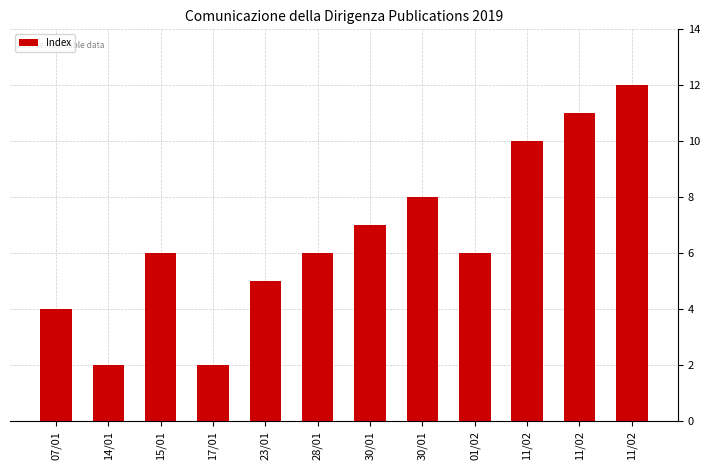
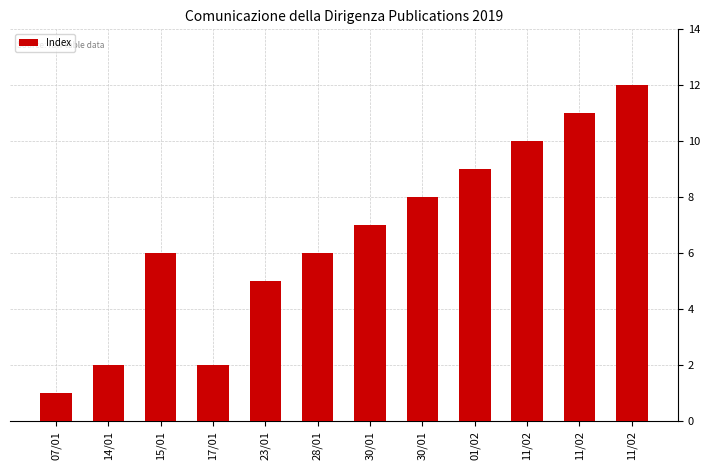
  {
-   "07/01": 4,
+   "07/01": 1,
    "14/01": 2,
    "15/01": 6,
    "17/01": 2,
    "23/01": 5,
    "28/01": 6,
-   "01/02": 6
+   "01/02": 9
  }
